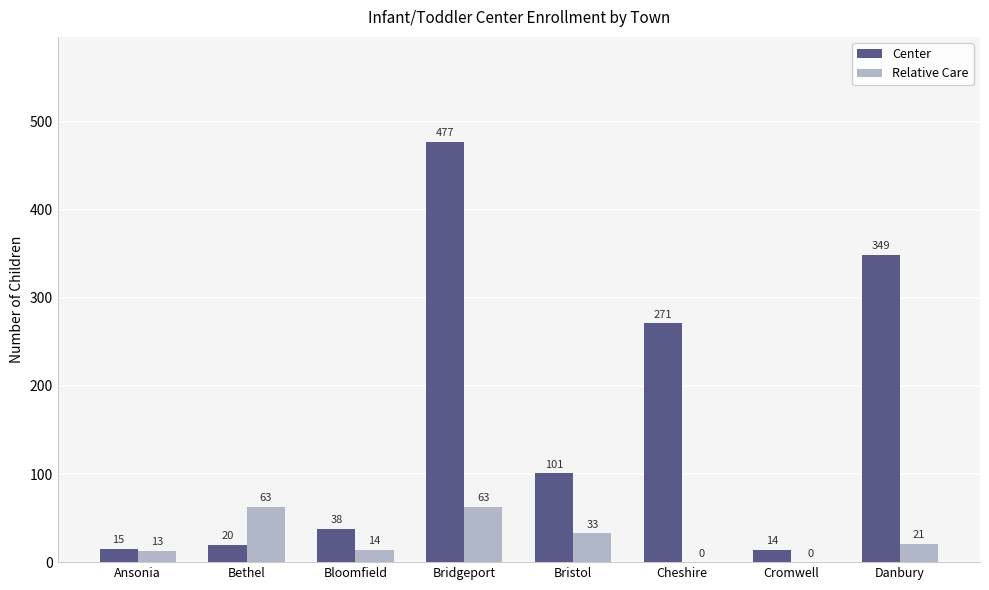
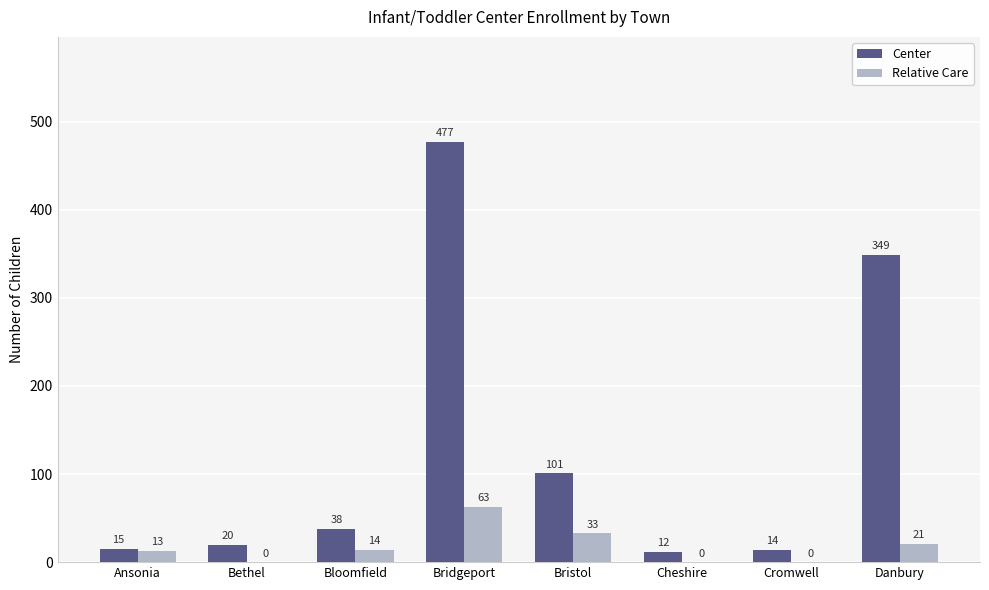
  {
    "Center": {
      "Ansonia": 15,
      "Bethel": 20,
      "Bloomfield": 38,
      "Bridgeport": 477,
      "Bristol": 101,
-     "Cheshire": 271,
+     "Cheshire": 12,
      "Cromwell": 14,
      "Danbury": 349
    },
    "Relative Care": {
      "Ansonia": 13,
-     "Bethel": 63,
+     "Bethel": 0,
      "Bloomfield": 14,
      "Bridgeport": 63,
      "Bristol": 33,
      "Cheshire": 0,
      "Cromwell": 0,
      "Danbury": 21
    }
  }
